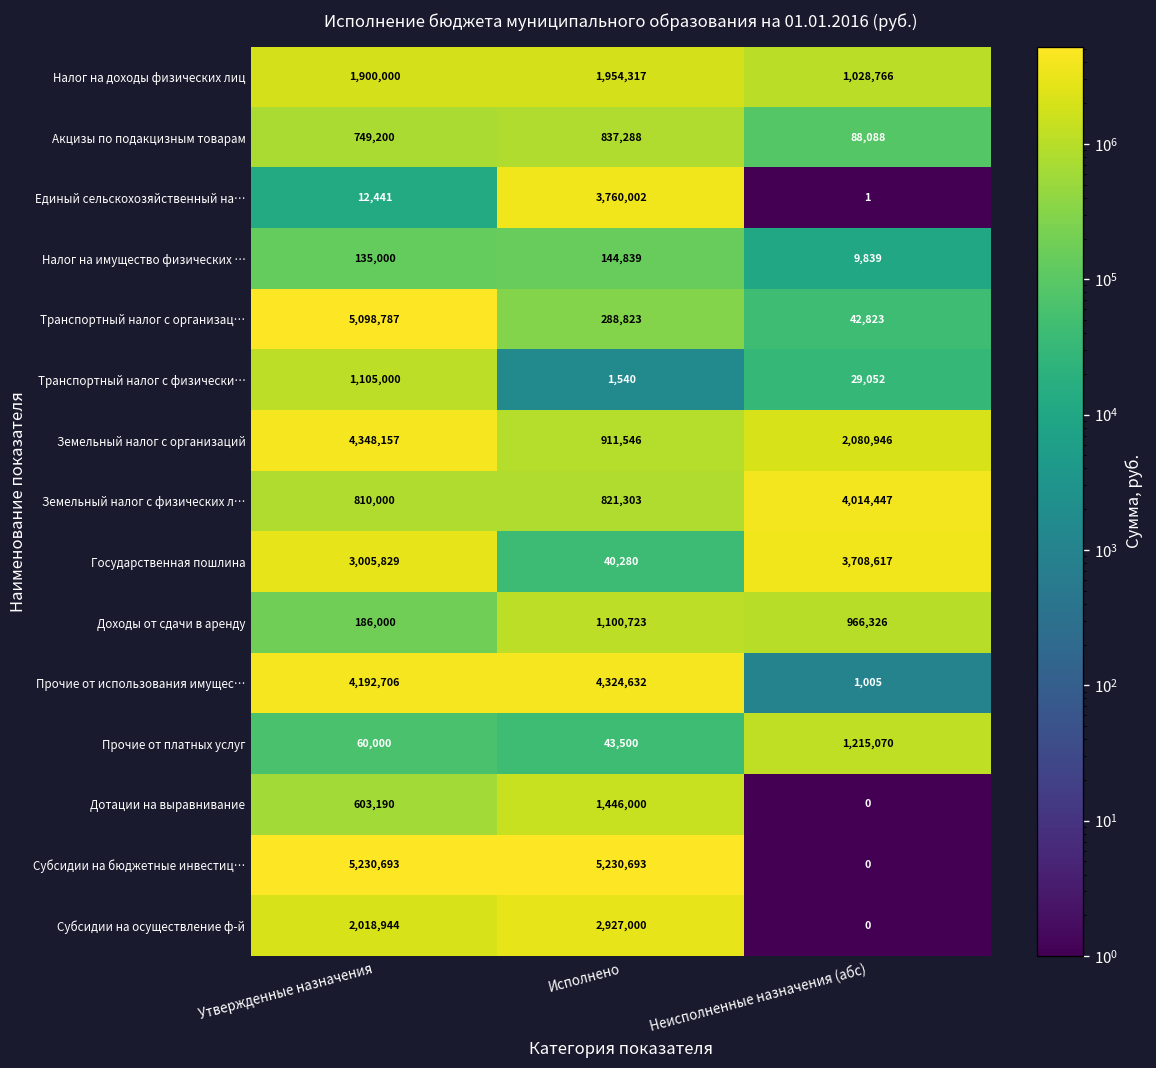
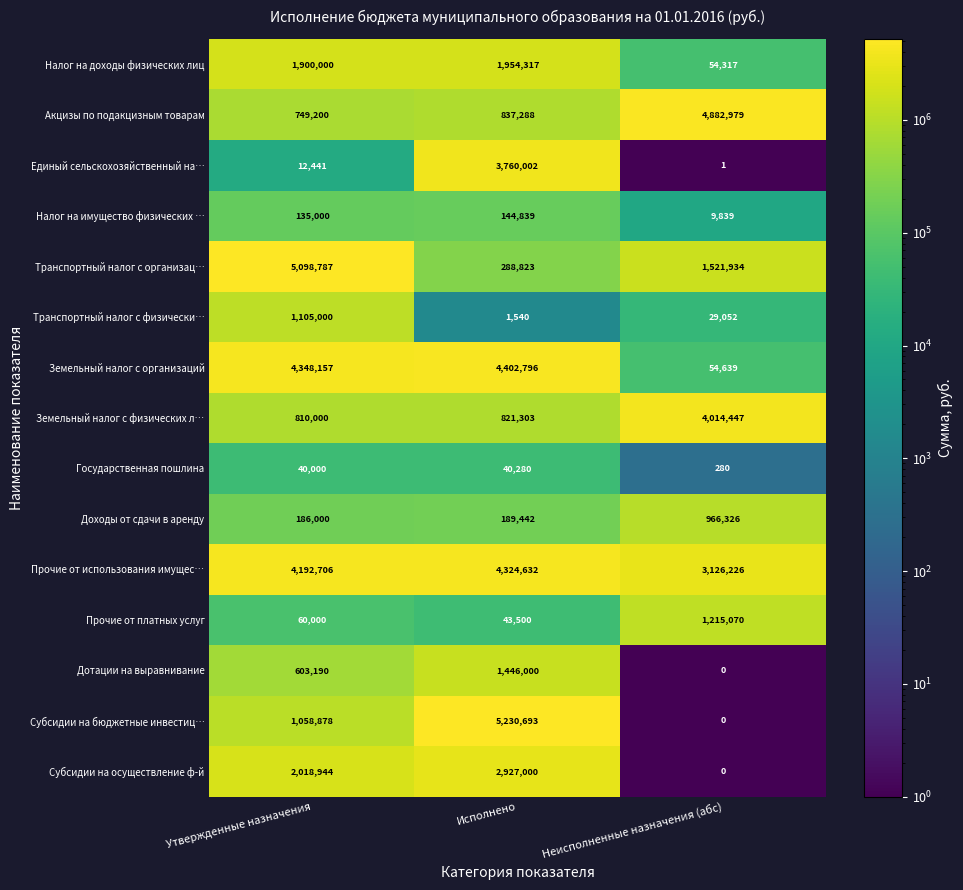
  {
    "Налог на доходы физических лиц": {
      "Утвержденные назначения": "1,900,000",
      "Исполнено": "1,954,317",
-     "Неисполненные назначения (абс)": "1,028,766"
+     "Неисполненные назначения (абс)": "54,317"
    },
    "Акцизы по подакцизным товарам": {
      "Утвержденные назначения": "749,200",
      "Исполнено": "837,288",
-     "Неисполненные назначения (абс)": "88,088"
+     "Неисполненные назначения (абс)": "4,882,979"
    },
    "Единый сельскохозяйственный на…": {
      "Утвержденные назначения": "12,441",
      "Исполнено": "3,760,002",
      "Неисполненные назначения (абс)": "1"
    },
    "Налог на имущество физических …": {
      "Утвержденные назначения": "135,000",
      "Исполнено": "144,839",
      "Неисполненные назначения (абс)": "9,839"
    },
    "Транспортный налог с организац…": {
      "Утвержденные назначения": "5,098,787",
      "Исполнено": "288,823",
-     "Неисполненные назначения (абс)": "42,823"
+     "Неисполненные назначения (абс)": "1,521,934"
    },
    "Транспортный налог с физически…": {
      "Утвержденные назначения": "1,105,000",
      "Исполнено": "1,540",
      "Неисполненные назначения (абс)": "29,052"
    },
    "Земельный налог с организаций": {
      "Утвержденные назначения": "4,348,157",
-     "Исполнено": "911,546",
-     "Неисполненные назначения (абс)": "2,080,946"
+     "Исполнено": "4,402,796",
+     "Неисполненные назначения (абс)": "54,639"
    },
    "Земельный налог с физических л…": {
      "Утвержденные назначения": "810,000",
      "Исполнено": "821,303",
      "Неисполненные назначения (абс)": "4,014,447"
    },
    "Государственная пошлина": {
-     "Утвержденные назначения": "3,005,829",
+     "Утвержденные назначения": "40,000",
      "Исполнено": "40,280",
-     "Неисполненные назначения (абс)": "3,708,617"
+     "Неисполненные назначения (абс)": "280"
    },
    "Доходы от сдачи в аренду": {
      "Утвержденные назначения": "186,000",
-     "Исполнено": "1,100,723",
+     "Исполнено": "189,442",
      "Неисполненные назначения (абс)": "966,326"
    },
    "Прочие от использования имущес…": {
      "Утвержденные назначения": "4,192,706",
      "Исполнено": "4,324,632",
-     "Неисполненные назначения (абс)": "1,005"
+     "Неисполненные назначения (абс)": "3,126,226"
    },
    "Прочие от платных услуг": {
      "Утвержденные назначения": "60,000",
      "Исполнено": "43,500",
      "Неисполненные назначения (абс)": "1,215,070"
    },
    "Дотации на выравнивание": {
      "Утвержденные назначения": "603,190",
      "Исполнено": "1,446,000",
      "Неисполненные назначения (абс)": "0"
    },
    "Субсидии на бюджетные инвестиц…": {
-     "Утвержденные назначения": "5,230,693",
+     "Утвержденные назначения": "1,058,878",
      "Исполнено": "5,230,693",
      "Неисполненные назначения (абс)": "0"
    },
    "Субсидии на осуществление ф-й": {
      "Утвержденные назначения": "2,018,944",
      "Исполнено": "2,927,000",
      "Неисполненные назначения (абс)": "0"
    }
  }
